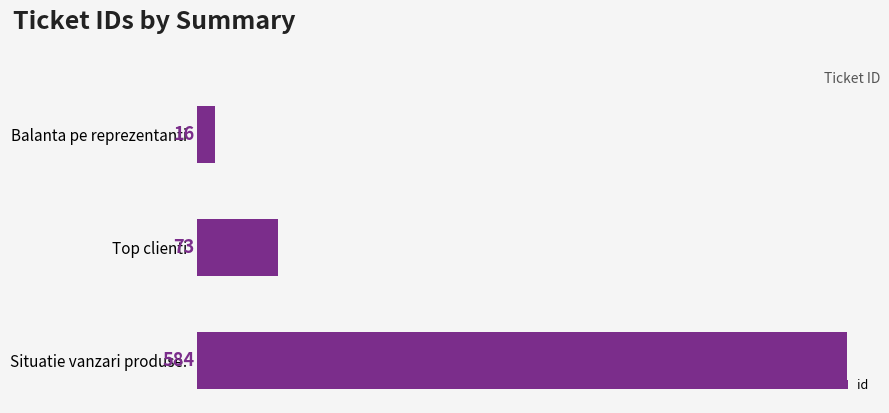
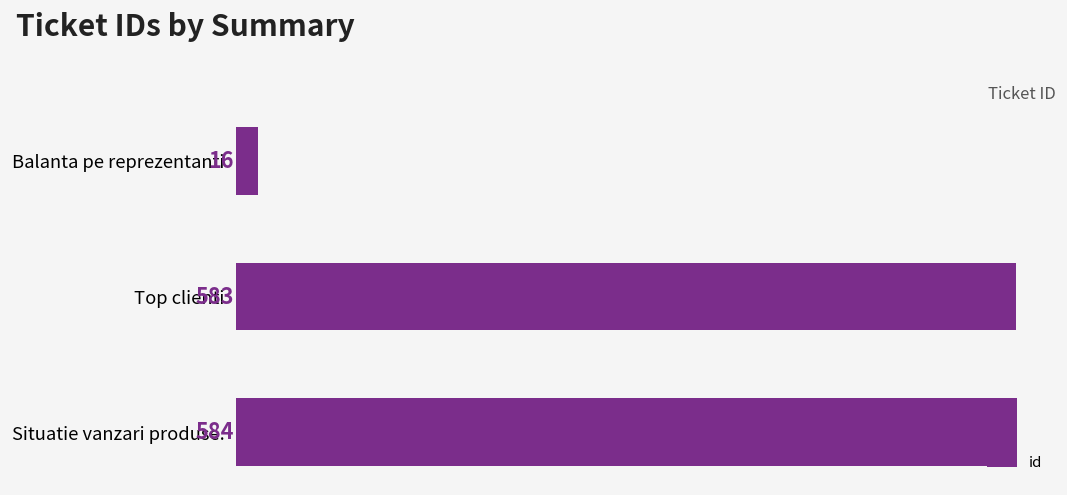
  {
    "Balanta pe reprezentanti": 16,
-   "Top clienti": 73
+   "Top clienti": 583
  }
